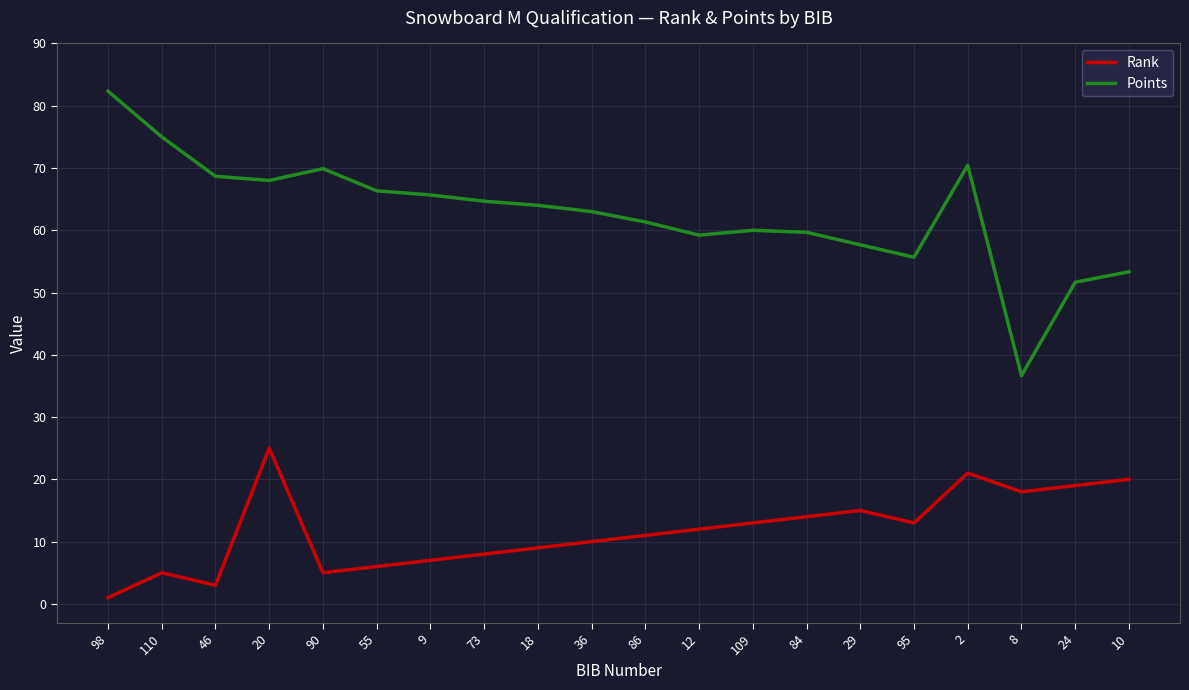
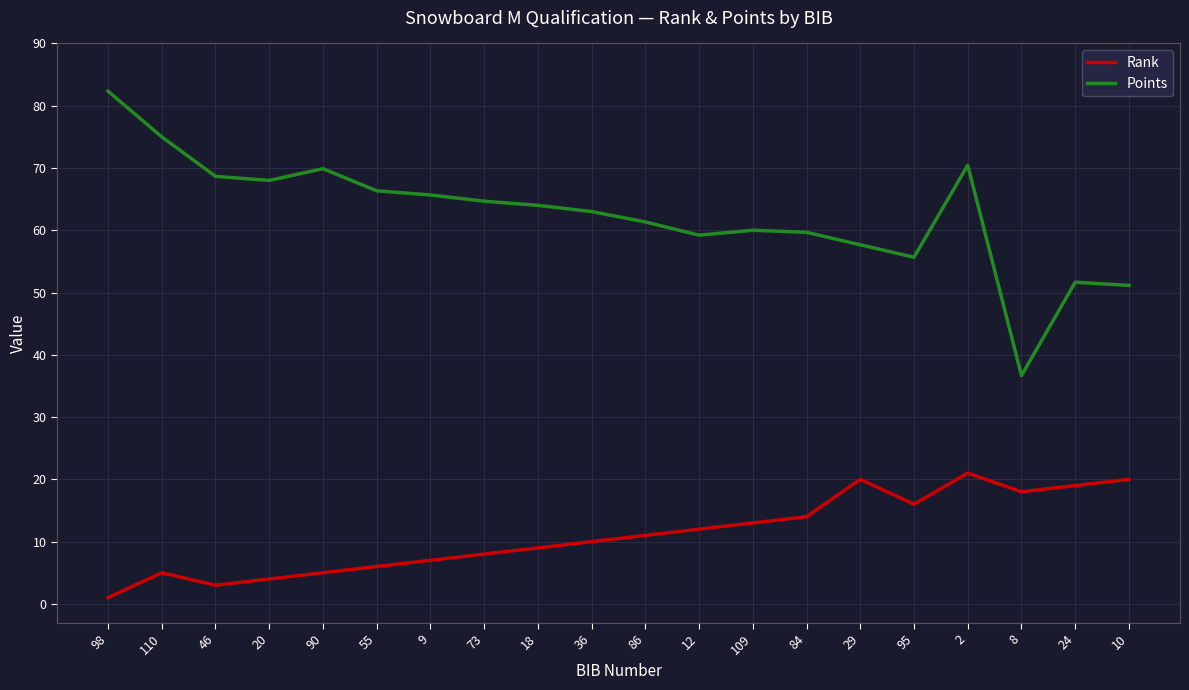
  {
    "Rank": {
      "98": 1,
      "110": 5,
      "46": 3,
-     "20": 25,
+     "20": 4,
      "90": 5,
      "55": 6,
      "9": 7,
      "73": 8,
      "18": 9,
      "36": 10,
      "86": 11,
      "12": 12,
      "109": 13,
      "84": 14,
-     "29": 15,
-     "95": 13,
+     "29": 20,
+     "95": 16,
      "2": 21,
      "8": 18,
      "24": 19,
      "10": 20
    },
    "Points": {
      "98": 82,
      "110": 75,
      "46": 69,
      "20": 68,
      "90": 70,
      "55": 66,
      "9": 66,
      "73": 65,
      "18": 64,
      "36": 63,
      "86": 61,
      "12": 59,
      "109": 60,
      "84": 60,
      "29": 58,
      "95": 56,
      "2": 70,
      "8": 37,
      "24": 52,
-     "10": 53
+     "10": 51
    }
  }
